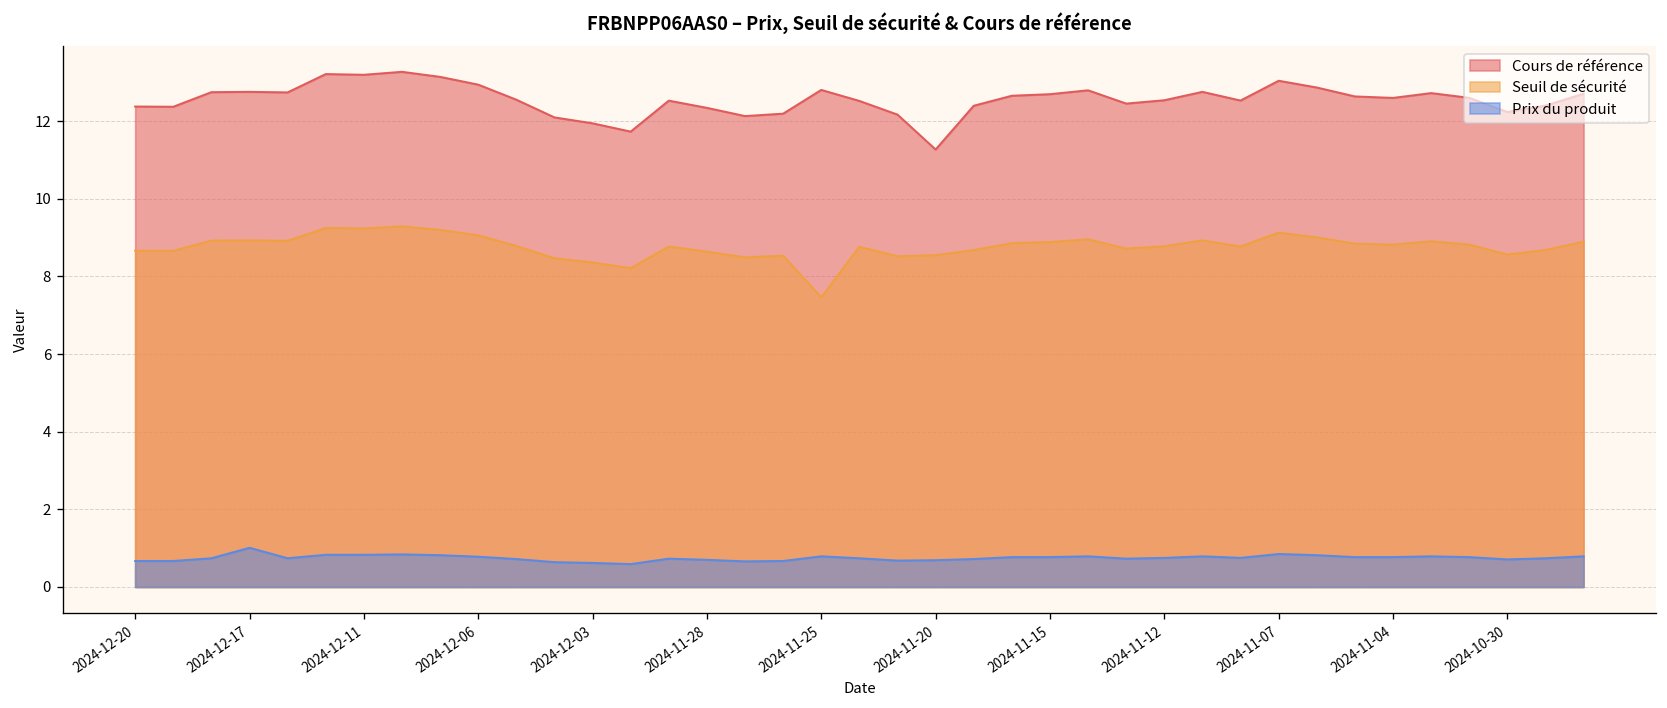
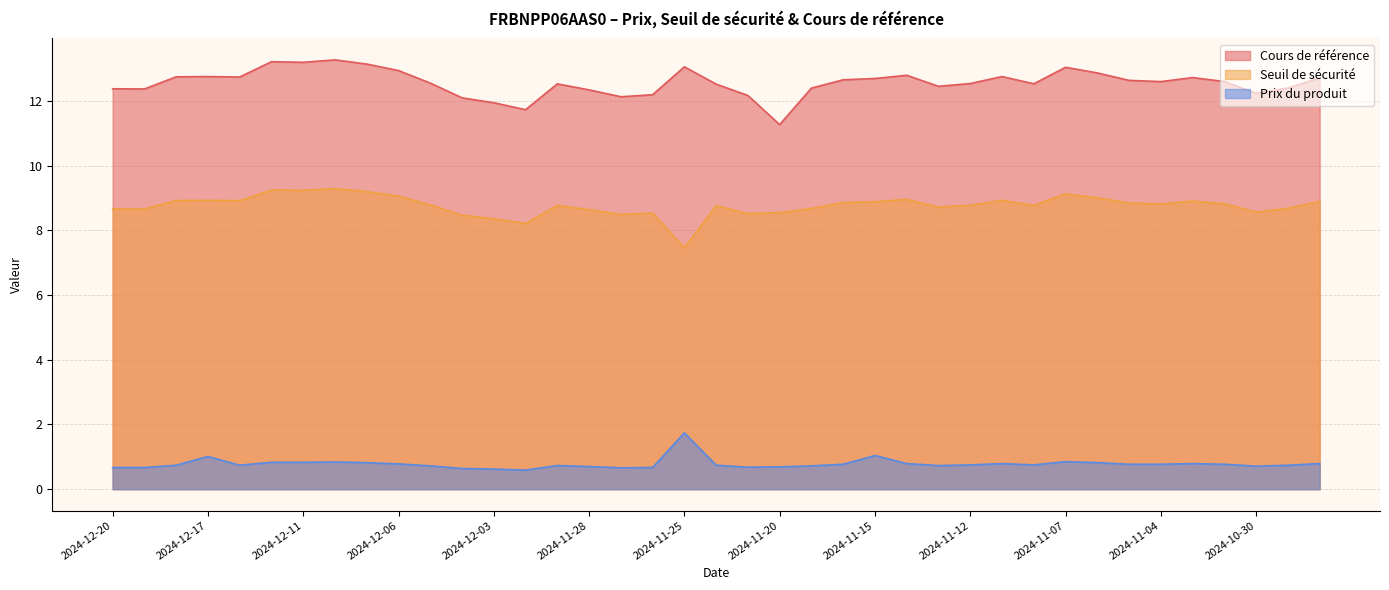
  {
    "Cours de référence": {
      "2024-12-20": 12.4,
      "2024-12-17": 12.8,
      "2024-12-11": 13.2,
      "2024-12-06": 12.9,
      "2024-12-03": 11.9,
      "2024-11-28": 12.3,
-     "2024-11-25": 12.8,
+     "2024-11-25": 13.1,
      "2024-11-20": 11.3,
      "2024-11-15": 12.7,
      "2024-11-12": 12.5,
      "2024-11-07": 13.0,
      "2024-11-04": 12.6
    },
    "Seuil de sécurité": {
      "2024-12-20": 8.7,
      "2024-12-17": 8.9,
      "2024-12-11": 9.2,
      "2024-12-06": 9.1,
      "2024-12-03": 8.4,
      "2024-11-28": 8.6,
      "2024-11-25": 7.5,
      "2024-11-20": 8.5,
      "2024-11-15": 8.9,
      "2024-11-12": 8.8,
      "2024-11-07": 9.1,
      "2024-11-04": 8.8,
      "2024-10-30": 8.6
    },
    "Prix du produit": {
      "2024-12-20": 0.7,
      "2024-12-17": 1.0,
      "2024-12-11": 0.8,
      "2024-12-06": 0.8,
      "2024-12-03": 0.6,
      "2024-11-28": 0.7,
-     "2024-11-25": 0.8,
+     "2024-11-25": 1.7,
      "2024-11-20": 0.7,
-     "2024-11-15": 0.8,
+     "2024-11-15": 1.0,
      "2024-11-12": 0.8,
      "2024-11-07": 0.9,
      "2024-11-04": 0.8,
      "2024-10-30": 0.7
    }
  }
